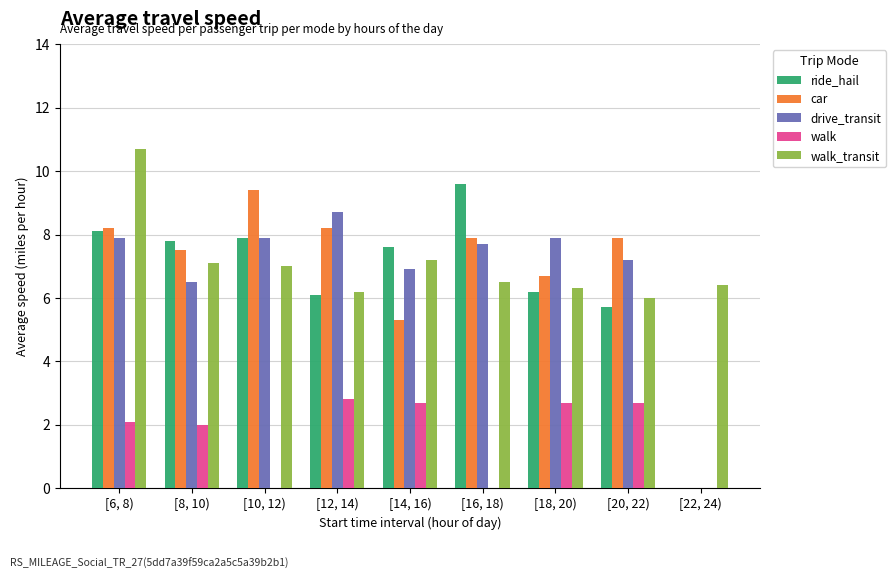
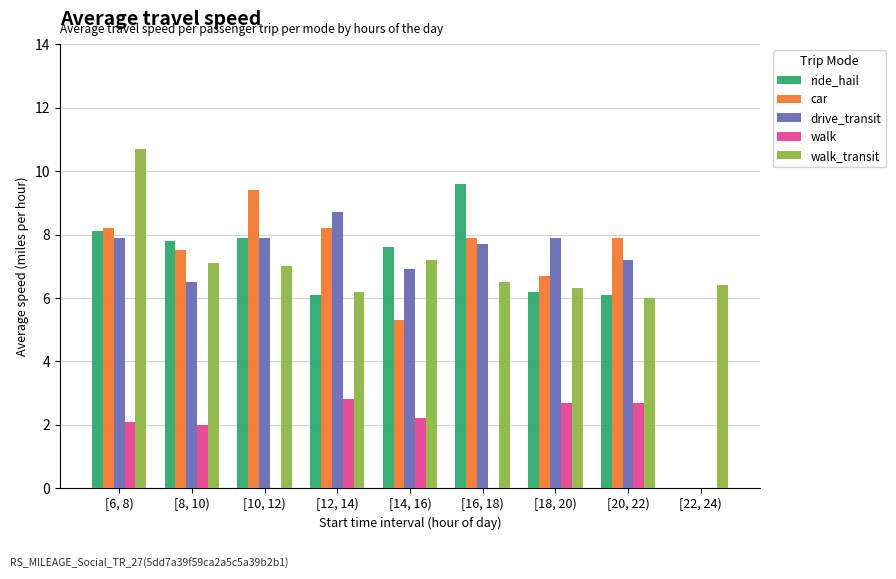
  {
    "ride_hail": {
      "[6, 8)": 8.1,
      "[8, 10)": 7.8,
      "[10, 12)": 7.9,
      "[12, 14)": 6.1,
      "[14, 16)": 7.6,
      "[16, 18)": 9.6,
      "[18, 20)": 6.2,
-     "[20, 22)": 5.7,
+     "[20, 22)": 6.1,
      "[22, 24)": 0.0
    },
    "car": {
      "[6, 8)": 8.2,
      "[8, 10)": 7.5,
      "[10, 12)": 9.4,
      "[12, 14)": 8.2,
      "[14, 16)": 5.3,
      "[16, 18)": 7.9,
      "[18, 20)": 6.7,
      "[20, 22)": 7.9,
      "[22, 24)": 0.0
    },
    "drive_transit": {
      "[6, 8)": 7.9,
      "[8, 10)": 6.5,
      "[10, 12)": 7.9,
      "[12, 14)": 8.7,
      "[14, 16)": 6.9,
      "[16, 18)": 7.7,
      "[18, 20)": 7.9,
      "[20, 22)": 7.2,
      "[22, 24)": 0.0
    },
    "walk": {
      "[6, 8)": 2.1,
      "[8, 10)": 2.0,
      "[10, 12)": 0.0,
      "[12, 14)": 2.8,
-     "[14, 16)": 2.7,
+     "[14, 16)": 2.2,
      "[16, 18)": 0.0,
      "[18, 20)": 2.7,
      "[20, 22)": 2.7,
      "[22, 24)": 0.0
    },
    "walk_transit": {
      "[6, 8)": 10.7,
      "[8, 10)": 7.1,
      "[10, 12)": 7.0,
      "[12, 14)": 6.2,
      "[14, 16)": 7.2,
      "[16, 18)": 6.5,
      "[18, 20)": 6.3,
      "[20, 22)": 6.0,
      "[22, 24)": 6.4
    }
  }
